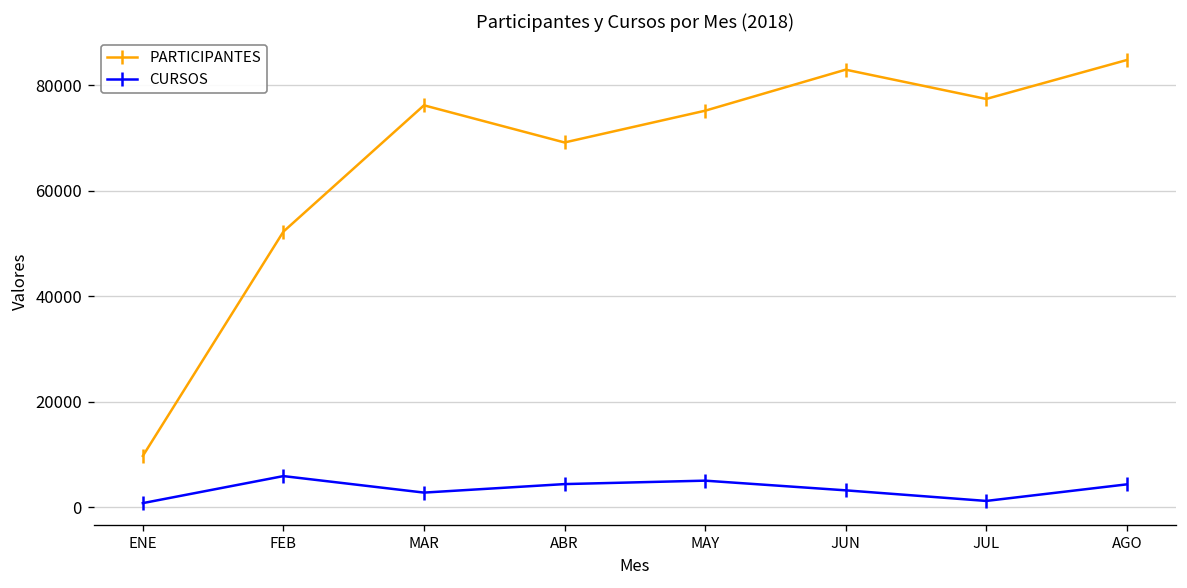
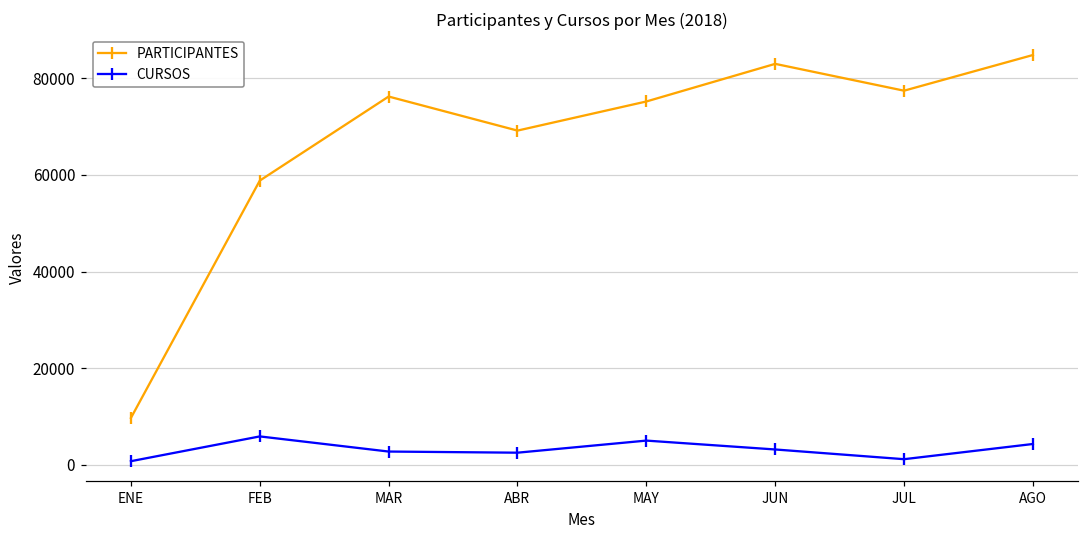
  {
    "PARTICIPANTES": {
      "ENE": 10000,
-     "FEB": 52000,
+     "FEB": 59000,
      "MAR": 76000,
      "ABR": 69000,
      "MAY": 75000,
      "JUN": 83000,
      "JUL": 77000,
      "AGO": 85000
    },
    "CURSOS": {
      "ENE": 1000,
      "FEB": 6000,
      "MAR": 3000,
-     "ABR": 4000,
+     "ABR": 3000,
      "MAY": 5000,
      "JUN": 3000,
      "JUL": 1000,
      "AGO": 4000
    }
  }
